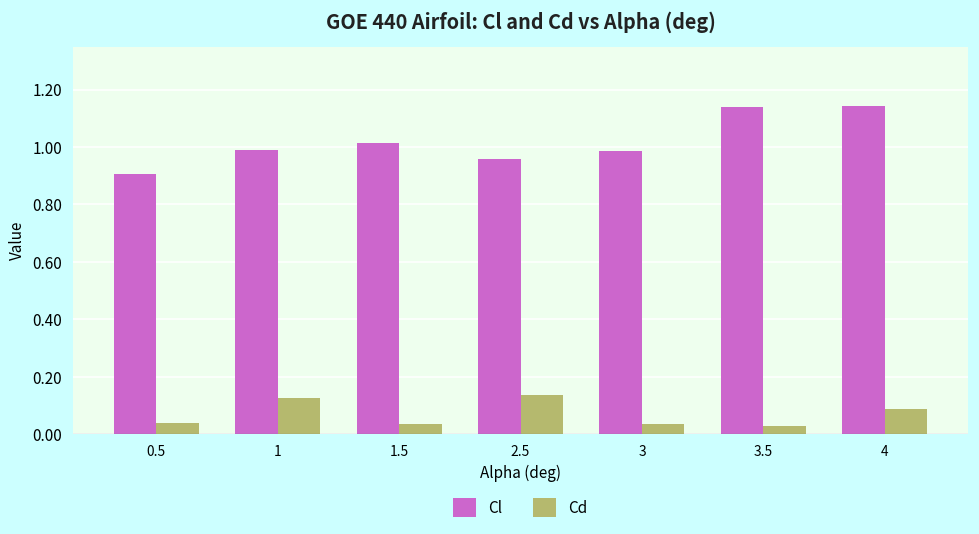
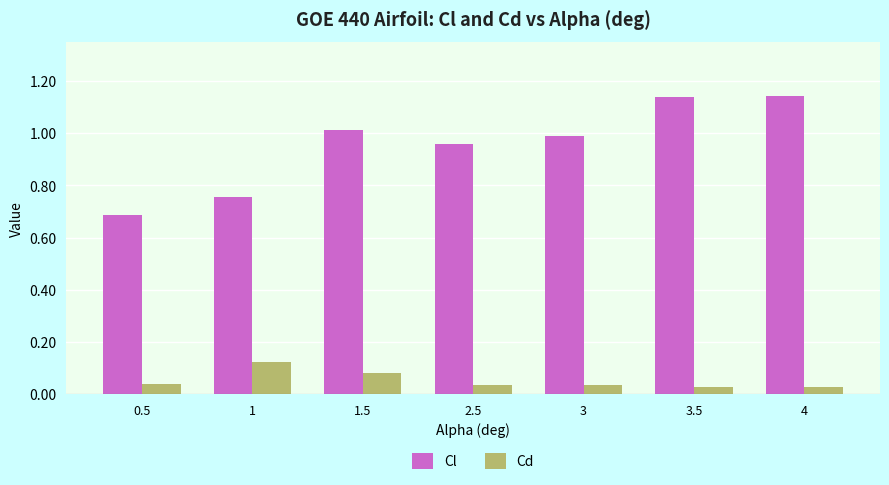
  {
    "Cl": {
-     "0.5": 0.91,
-     "1": 0.99,
+     "0.5": 0.69,
+     "1": 0.76,
      "1.5": 1.01,
      "2.5": 0.96,
      "3": 0.99,
      "3.5": 1.14,
      "4": 1.14
    },
    "Cd": {
      "0.5": 0.04,
      "1": 0.12,
-     "1.5": 0.04,
-     "2.5": 0.14,
+     "1.5": 0.08,
+     "2.5": 0.04,
      "3": 0.04,
      "3.5": 0.03,
-     "4": 0.09
+     "4": 0.03
    }
  }
